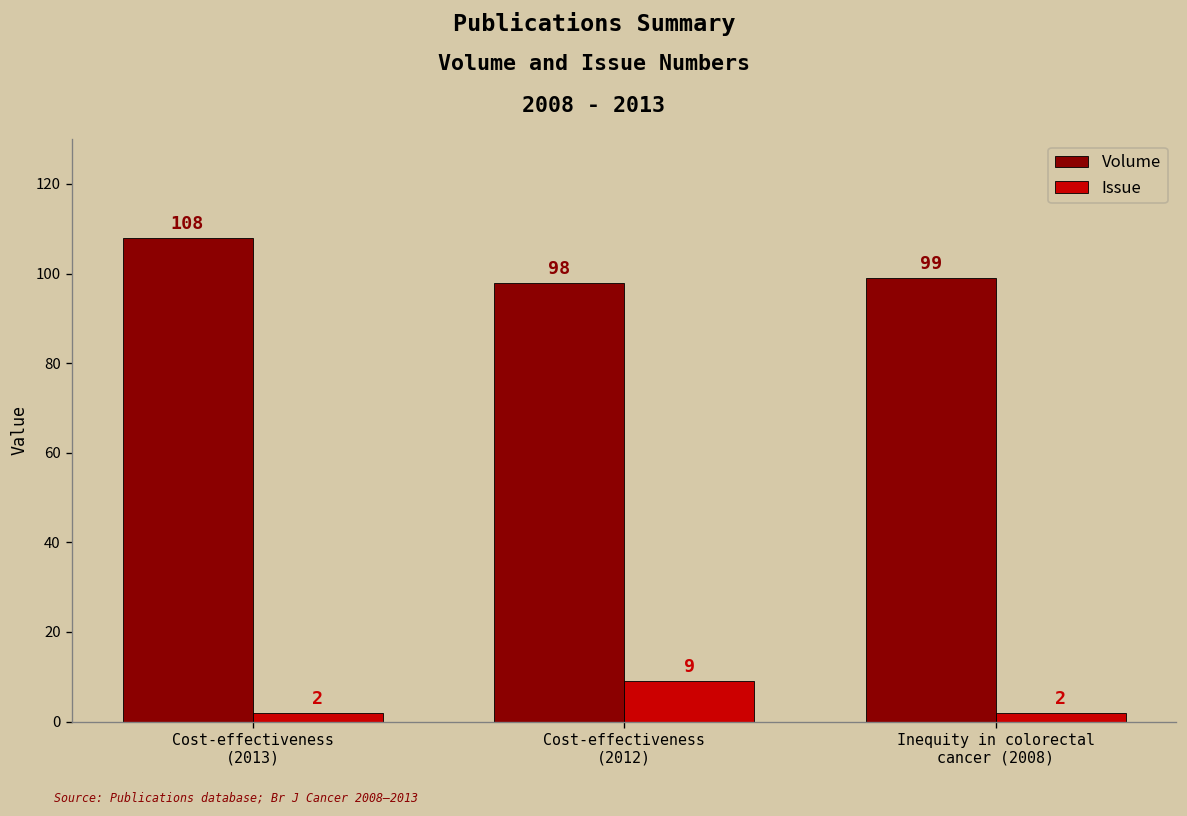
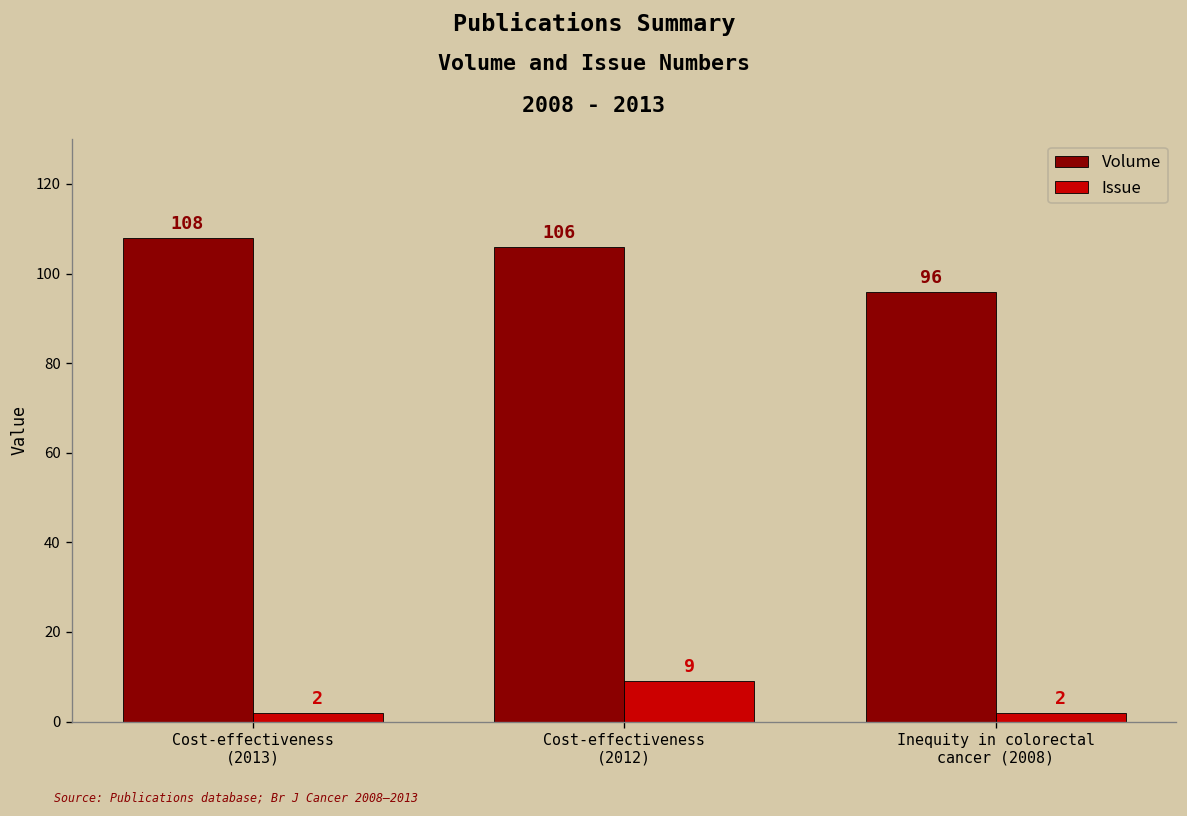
  {
    "Volume": {
      "Cost-effectiveness (2013)": 108,
-     "Cost-effectiveness (2012)": 98,
-     "Inequity in colorectal cancer (2008)": 99
+     "Cost-effectiveness (2012)": 106,
+     "Inequity in colorectal cancer (2008)": 96
    },
    "Issue": {
      "Cost-effectiveness (2013)": 2,
      "Cost-effectiveness (2012)": 9,
      "Inequity in colorectal cancer (2008)": 2
    }
  }
